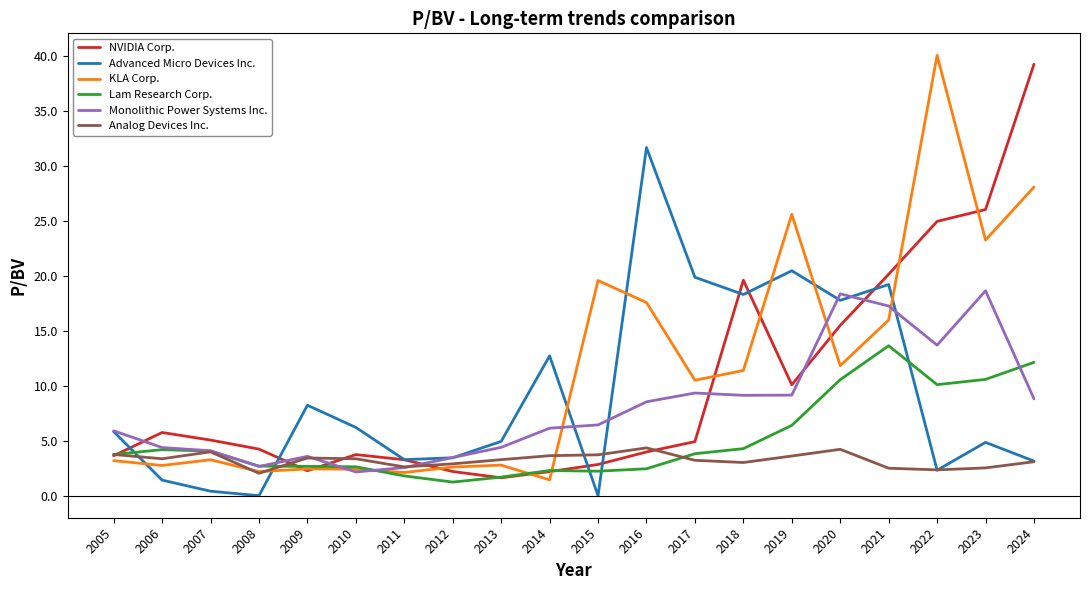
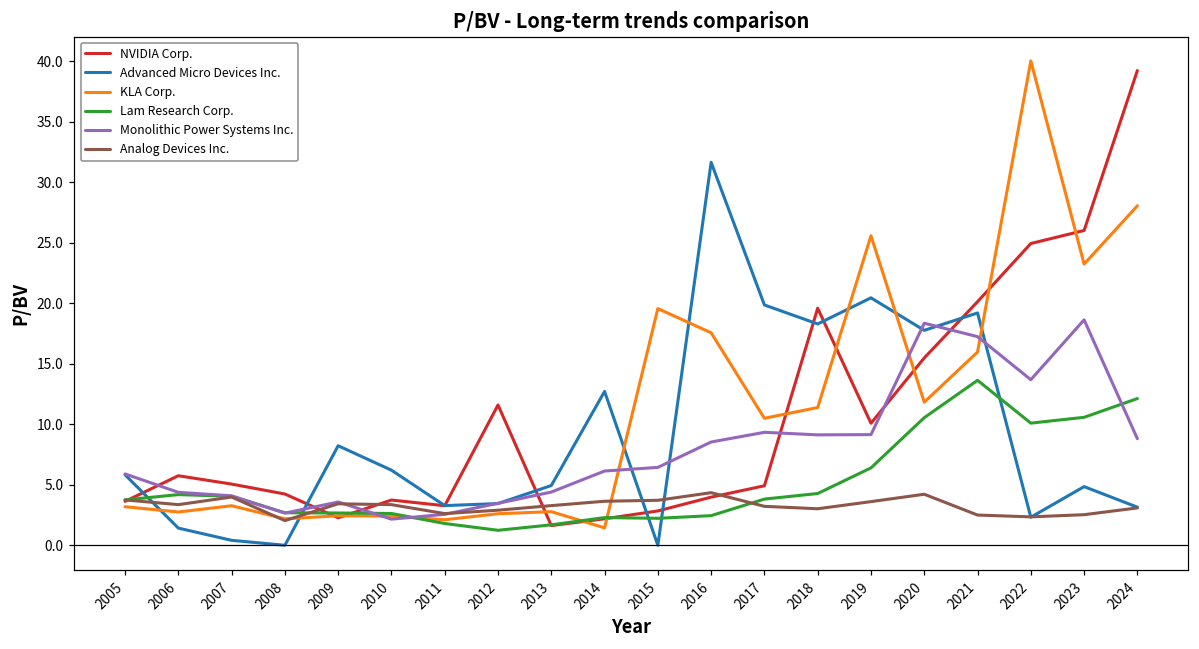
  {
    "NVIDIA Corp.": {
      "2006": 5.8,
      "2007": 5.1,
      "2008": 4.2,
      "2010": 3.7,
-     "2012": 2.2,
+     "2012": 11.6,
      "2015": 2.8,
      "2016": 4.0,
      "2017": 4.9,
      "2018": 19.6,
      "2019": 10.1,
      "2020": 15.5,
      "2021": 20.1,
      "2022": 25.0,
      "2023": 26.0,
      "2024": 39.3
    },
    "Advanced Micro Devices Inc.": {
      "2006": 1.4,
      "2007": 0.4,
      "2008": 0.0,
      "2009": 8.2,
      "2010": 6.2,
      "2013": 4.9,
      "2014": 12.7,
      "2015": 0.0,
      "2016": 31.7,
      "2017": 19.9,
      "2018": 18.3,
      "2019": 20.5,
      "2020": 17.8,
      "2021": 19.2,
      "2023": 4.9
    },
    "KLA Corp.": {
      "2005": 3.2,
      "2006": 2.8,
      "2007": 3.3,
      "2011": 2.1,
      "2012": 2.6,
      "2013": 2.8,
      "2014": 1.4,
      "2015": 19.6,
      "2016": 17.6,
      "2017": 10.5,
      "2018": 11.4,
      "2019": 25.6,
      "2020": 11.8,
      "2021": 16.0,
      "2022": 40.1,
      "2023": 23.3,
      "2024": 28.1
    },
    "Lam Research Corp.": {
      "2011": 1.8,
      "2012": 1.2,
      "2015": 2.2,
      "2016": 2.5,
      "2017": 3.8,
      "2018": 4.3,
      "2019": 6.4,
      "2020": 10.6,
      "2021": 13.6,
      "2022": 10.1,
      "2023": 10.6,
      "2024": 12.1
    },
    "Monolithic Power Systems Inc.": {
      "2010": 2.2,
      "2013": 4.4,
      "2014": 6.1,
      "2015": 6.4,
      "2016": 8.5,
      "2017": 9.3,
      "2018": 9.1,
      "2019": 9.2,
      "2020": 18.4,
      "2021": 17.3,
      "2022": 13.7,
      "2023": 18.6,
      "2024": 8.8
    },
    "Analog Devices Inc.": {
      "2006": 3.4,
      "2010": 3.4,
      "2012": 2.9,
      "2013": 3.3,
      "2014": 3.6,
      "2015": 3.7,
      "2016": 4.4,
      "2017": 3.2,
      "2018": 3.0,
      "2019": 3.6,
      "2020": 4.2,
      "2021": 2.5,
      "2023": 2.5
    }
  }
